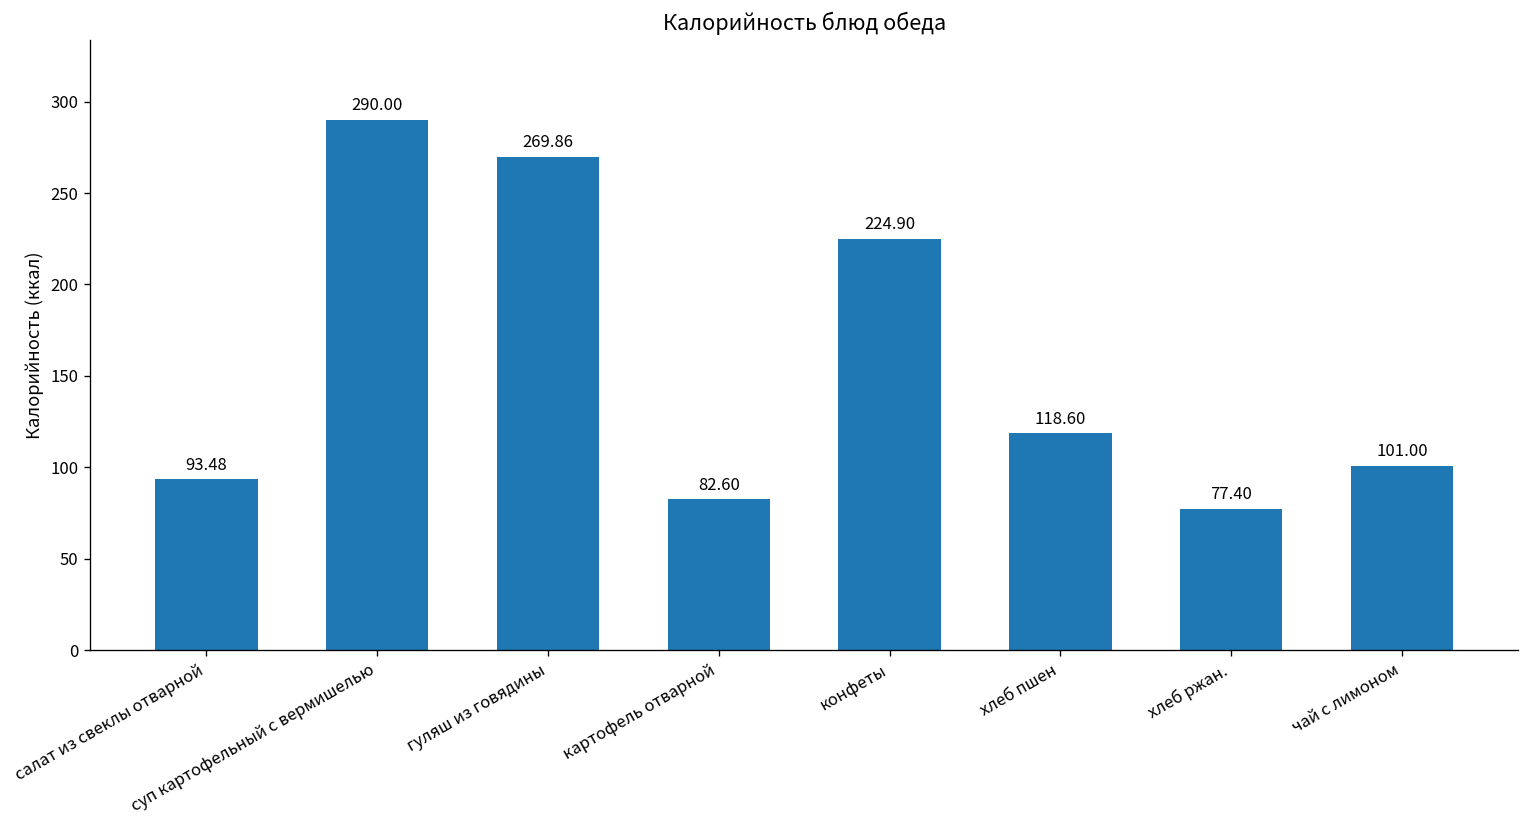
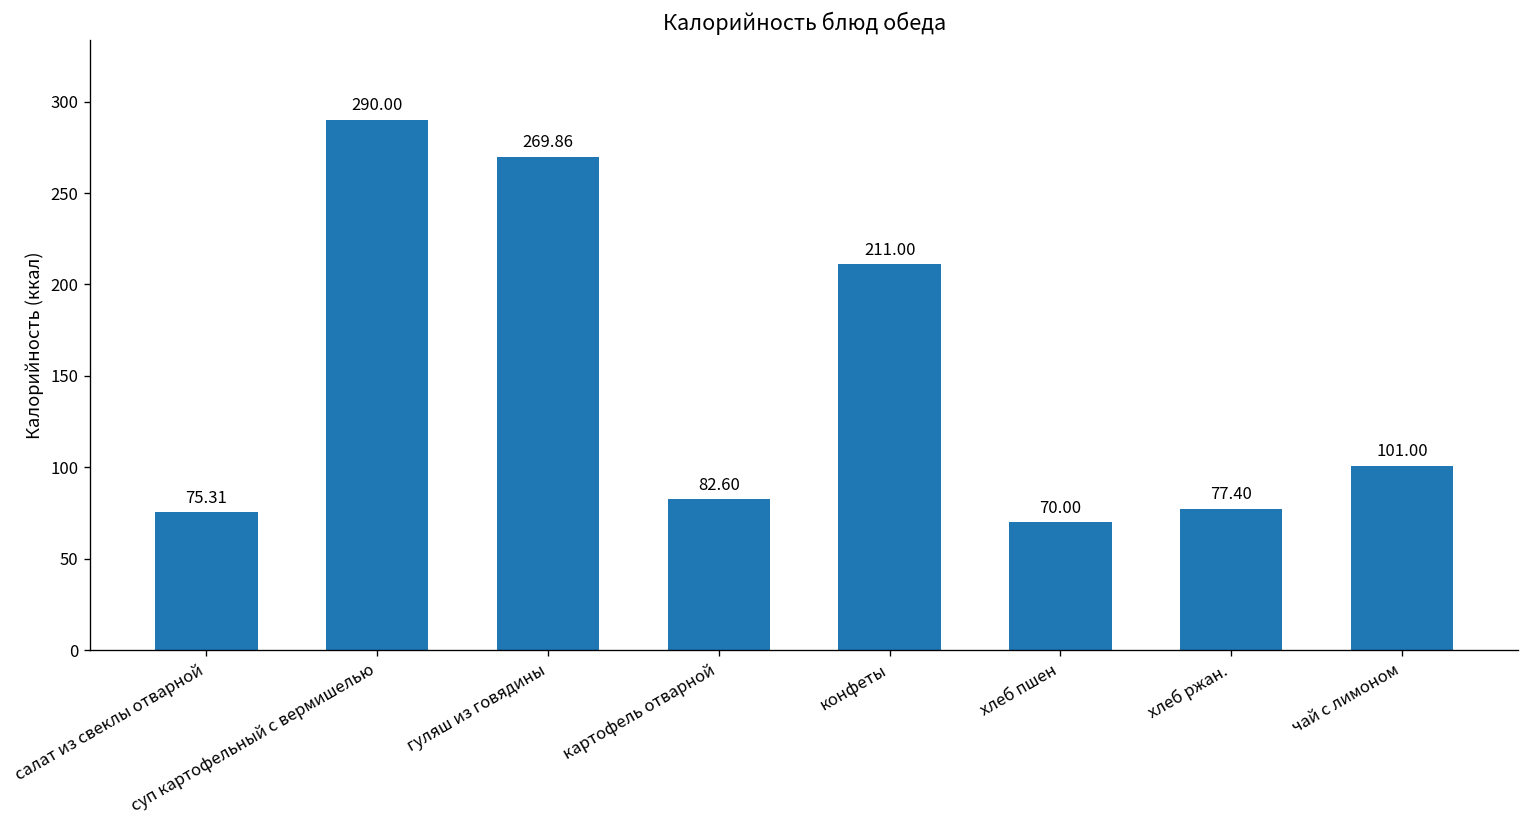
  {
-   "салат из свеклы отварной": 93.48,
+   "салат из свеклы отварной": 75.31,
    "суп картофельный с вермишелью": 290.00,
    "гуляш из говядины": 269.86,
    "картофель отварной": 82.60,
-   "конфеты": 224.90,
-   "хлеб пшен": 118.60,
+   "конфеты": 211.00,
+   "хлеб пшен": 70.00,
    "хлеб ржан.": 77.40,
    "чай с лимоном": 101.00
  }
